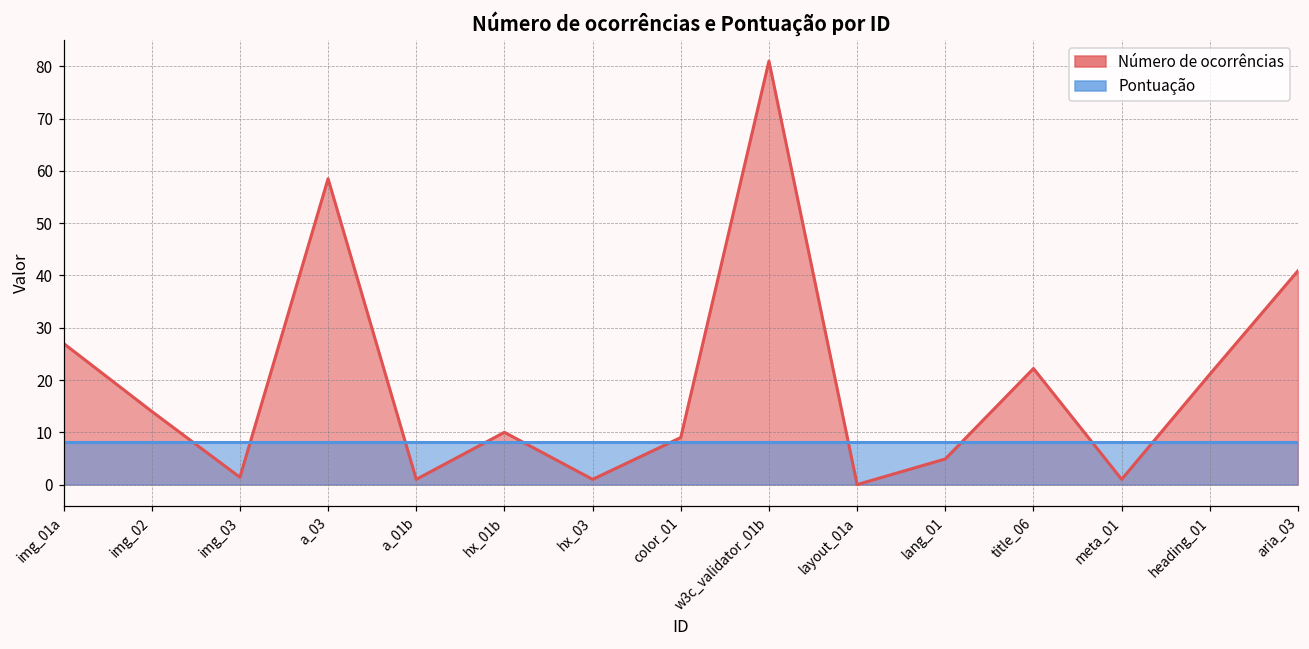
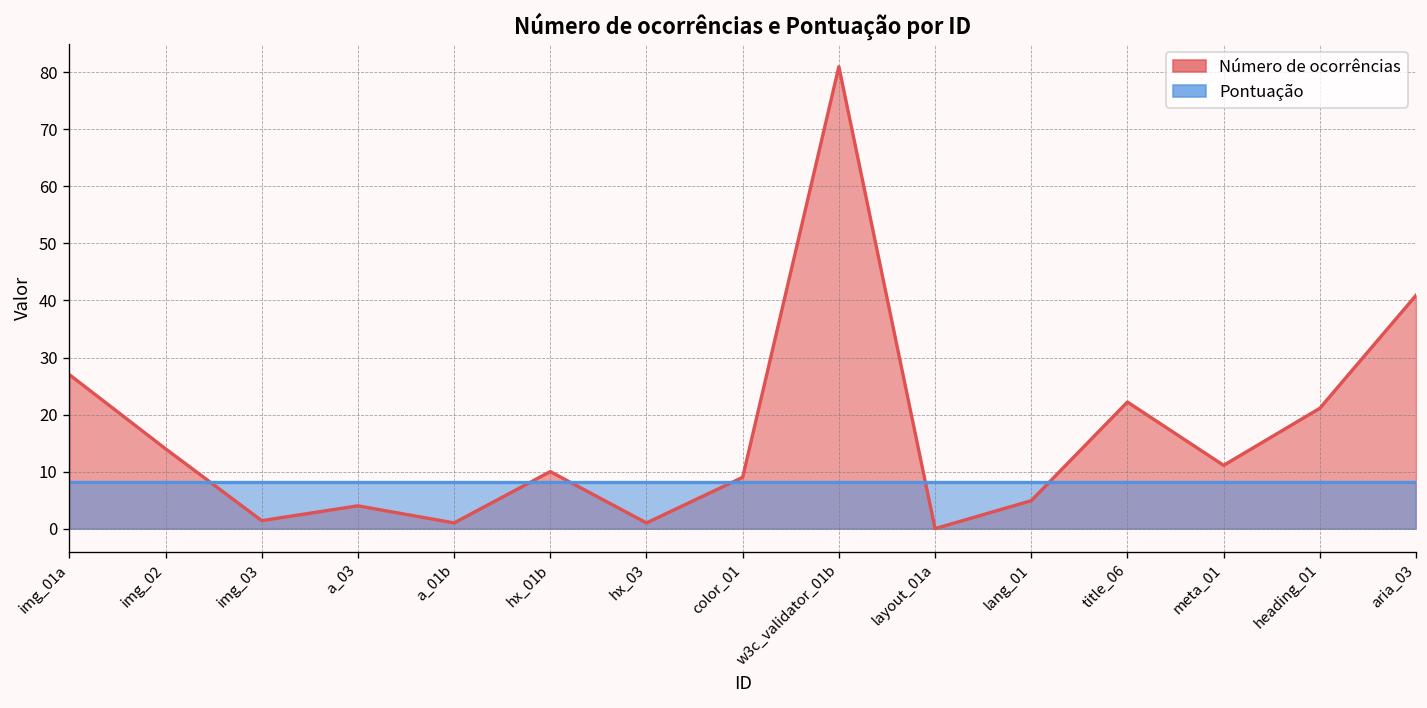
  {
    "Número de ocorrências": {
      "img_01a": 27,
      "img_02": 14,
      "img_03": 1,
-     "a_03": 59,
+     "a_03": 4,
      "a_01b": 1,
      "hx_01b": 10,
      "hx_03": 1,
      "color_01": 9,
      "w3c_validator_01b": 81,
      "layout_01a": 0,
      "lang_01": 5,
      "title_06": 22,
-     "meta_01": 1,
+     "meta_01": 11,
      "heading_01": 21,
      "aria_03": 41
    },
    "Pontuação": {
      "img_01a": 8,
      "img_02": 8,
      "img_03": 8,
      "a_03": 8,
      "a_01b": 8,
      "hx_01b": 8,
      "hx_03": 8,
      "color_01": 8,
      "w3c_validator_01b": 8,
      "layout_01a": 8,
      "lang_01": 8,
      "title_06": 8,
      "meta_01": 8,
      "heading_01": 8,
      "aria_03": 8
    }
  }
